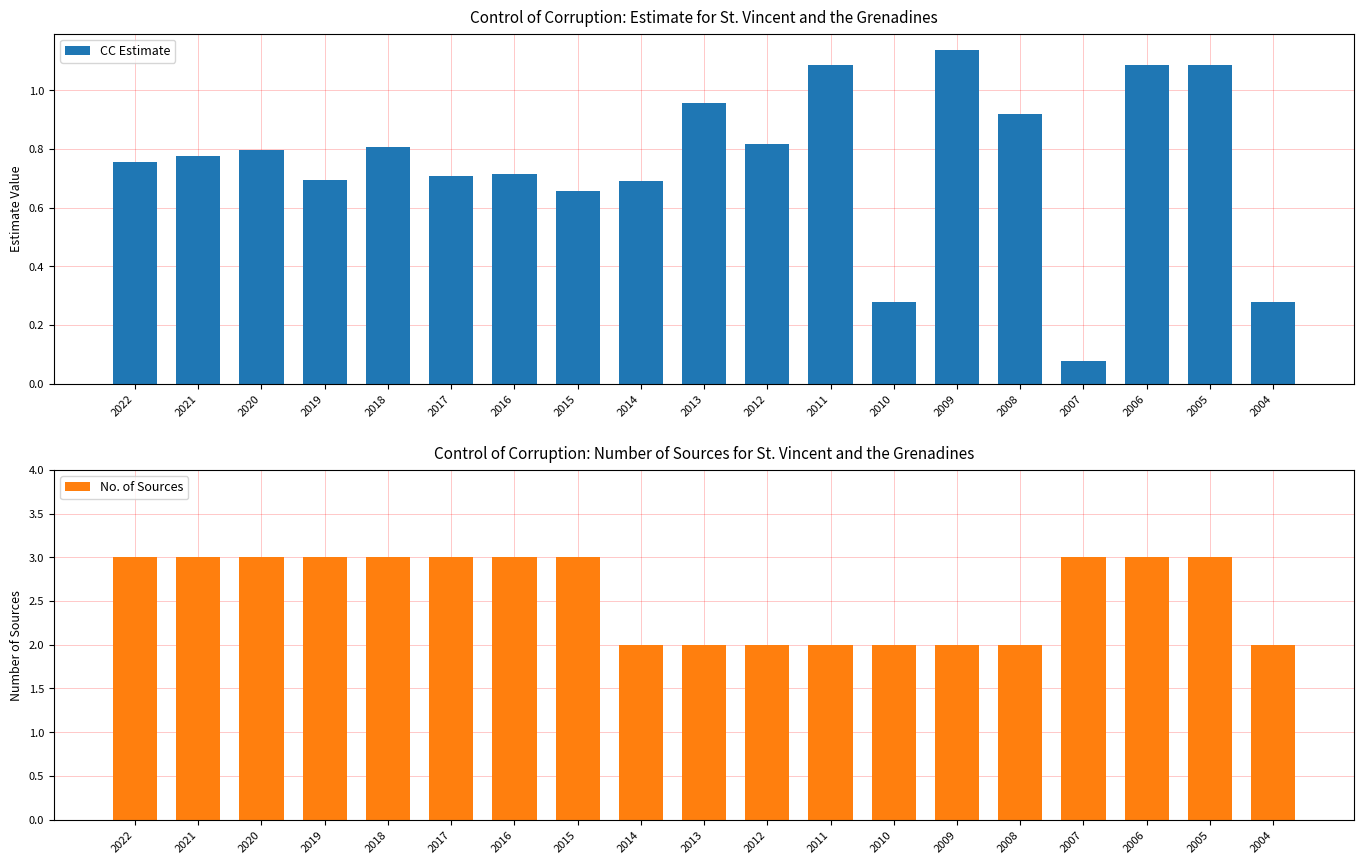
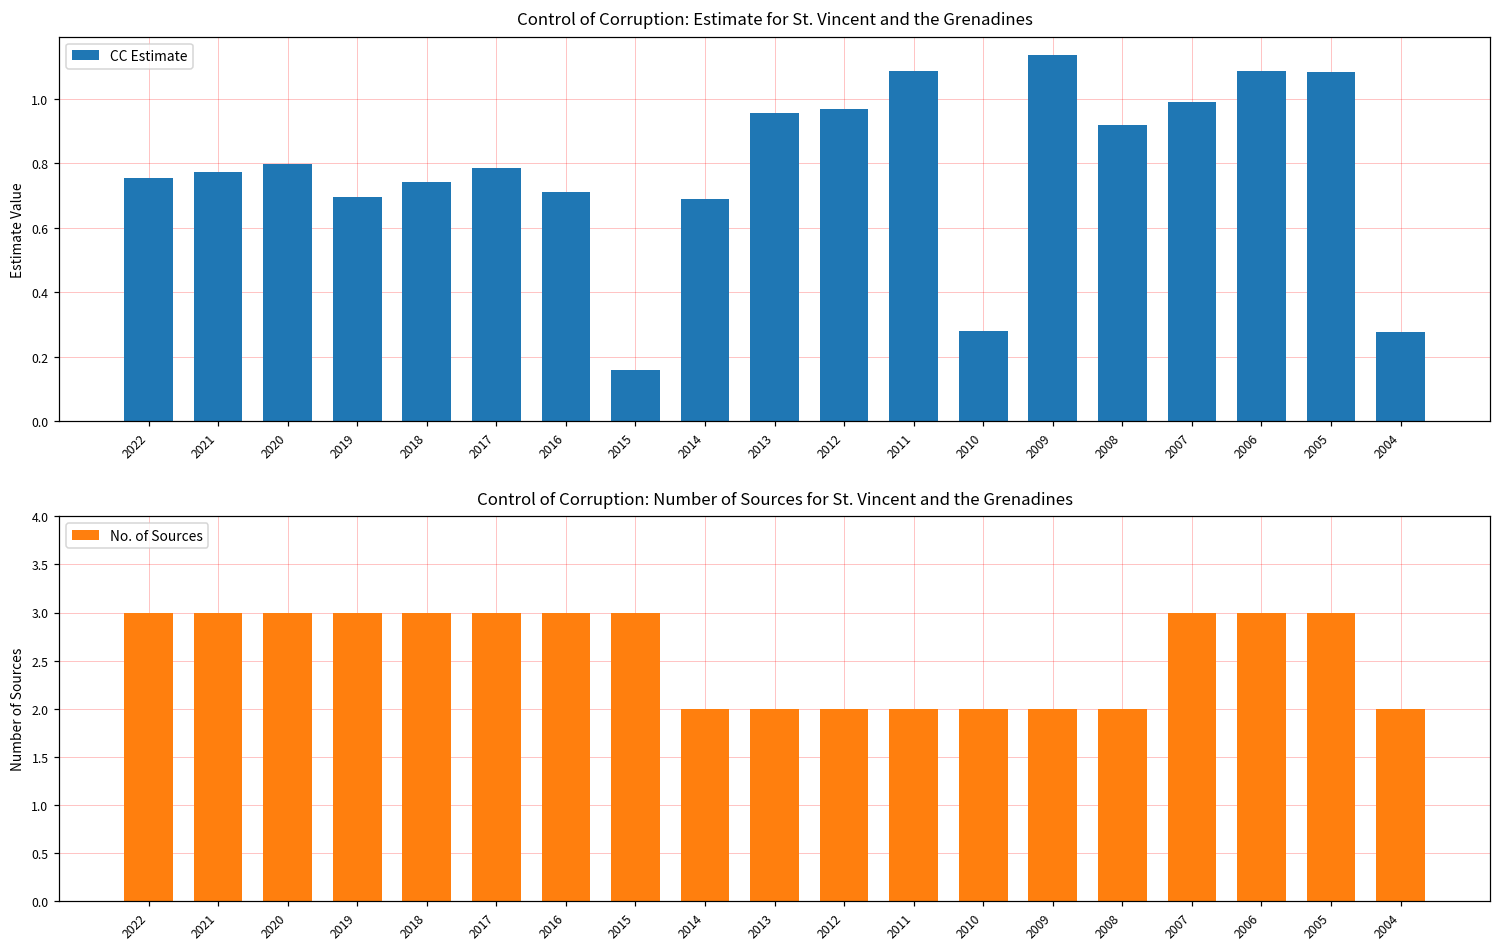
  {
    "Control of Corruption: Estimate for St. Vincent and the Grenadines": {
      "2022": 0.76,
      "2021": 0.77,
      "2020": 0.80,
      "2019": 0.69,
-     "2018": 0.81,
-     "2017": 0.71,
+     "2018": 0.74,
+     "2017": 0.79,
      "2016": 0.71,
-     "2015": 0.66,
+     "2015": 0.16,
      "2014": 0.69,
      "2013": 0.96,
-     "2012": 0.82,
+     "2012": 0.97,
      "2011": 1.09,
      "2010": 0.28,
      "2009": 1.14,
      "2008": 0.92,
-     "2007": 0.08,
+     "2007": 0.99,
      "2006": 1.09,
      "2005": 1.08,
      "2004": 0.28
    },
    "Control of Corruption: Number of Sources for St. Vincent and the Grenadines": {
      "2022": 3.0,
      "2021": 3.0,
      "2020": 3.0,
      "2019": 3.0,
      "2018": 3.0,
      "2017": 3.0,
      "2016": 3.0,
      "2015": 3.0,
      "2014": 2.0,
      "2013": 2.0,
      "2012": 2.0,
      "2011": 2.0,
      "2010": 2.0,
      "2009": 2.0,
      "2008": 2.0,
      "2007": 3.0,
      "2006": 3.0,
      "2005": 3.0,
      "2004": 2.0
    }
  }
